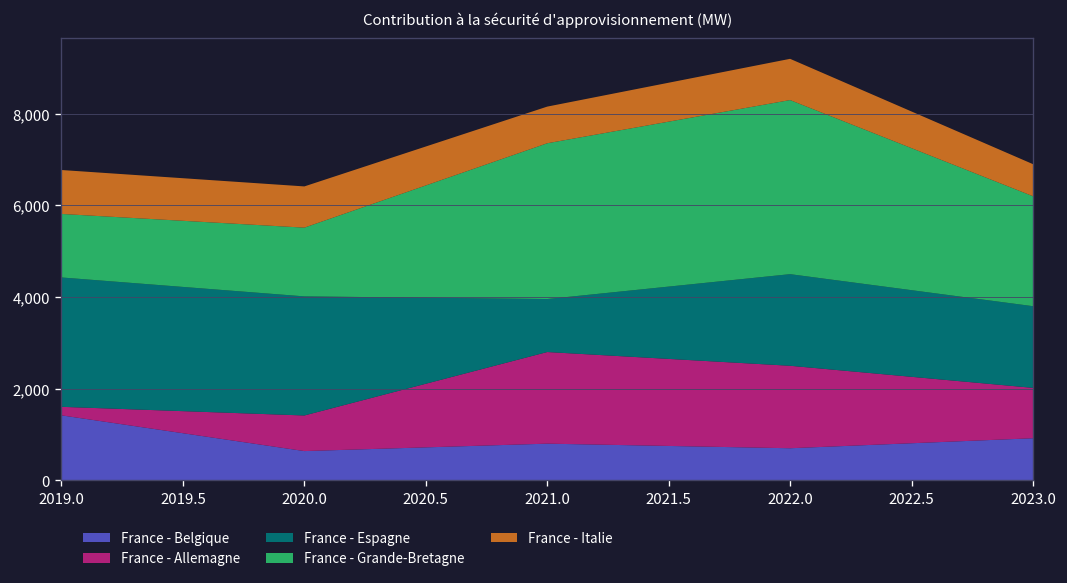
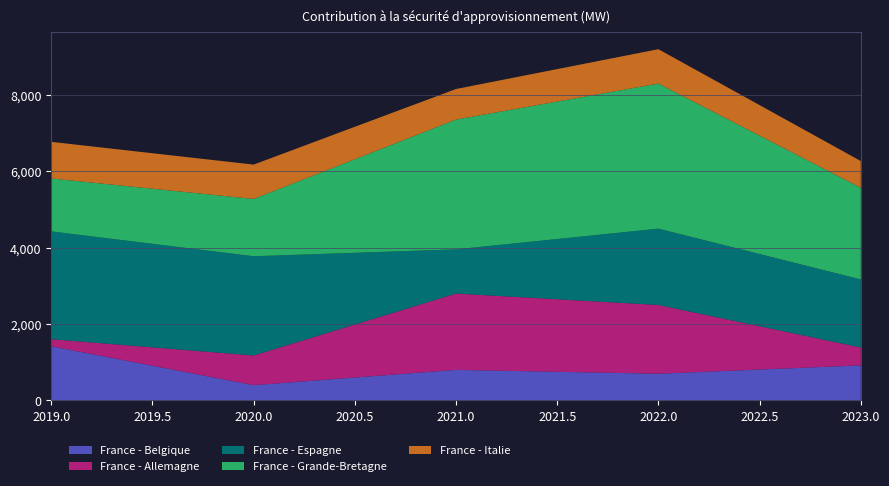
  {
    "France - Belgique": {
      "2019.0": "1,400",
-     "2020.0": "600",
+     "2020.0": "400",
      "2021.0": "800",
      "2022.0": "700",
      "2023.0": "900"
    },
    "France - Allemagne": {
      "2019.0": "200",
      "2020.0": "800",
      "2021.0": "2,000",
      "2022.0": "1,800",
-     "2023.0": "1,100"
+     "2023.0": "500"
    },
    "France - Espagne": {
      "2019.0": "2,800",
      "2020.0": "2,600",
      "2021.0": "1,200",
      "2022.0": "2,000",
      "2023.0": "1,800"
    },
    "France - Grande-Bretagne": {
      "2019.0": "1,400",
      "2020.0": "1,500",
      "2021.0": "3,400",
      "2022.0": "3,800",
      "2023.0": "2,400"
    },
    "France - Italie": {
      "2019.0": "1,000",
      "2020.0": "900",
      "2021.0": "800",
      "2022.0": "900",
      "2023.0": "700"
    }
  }
